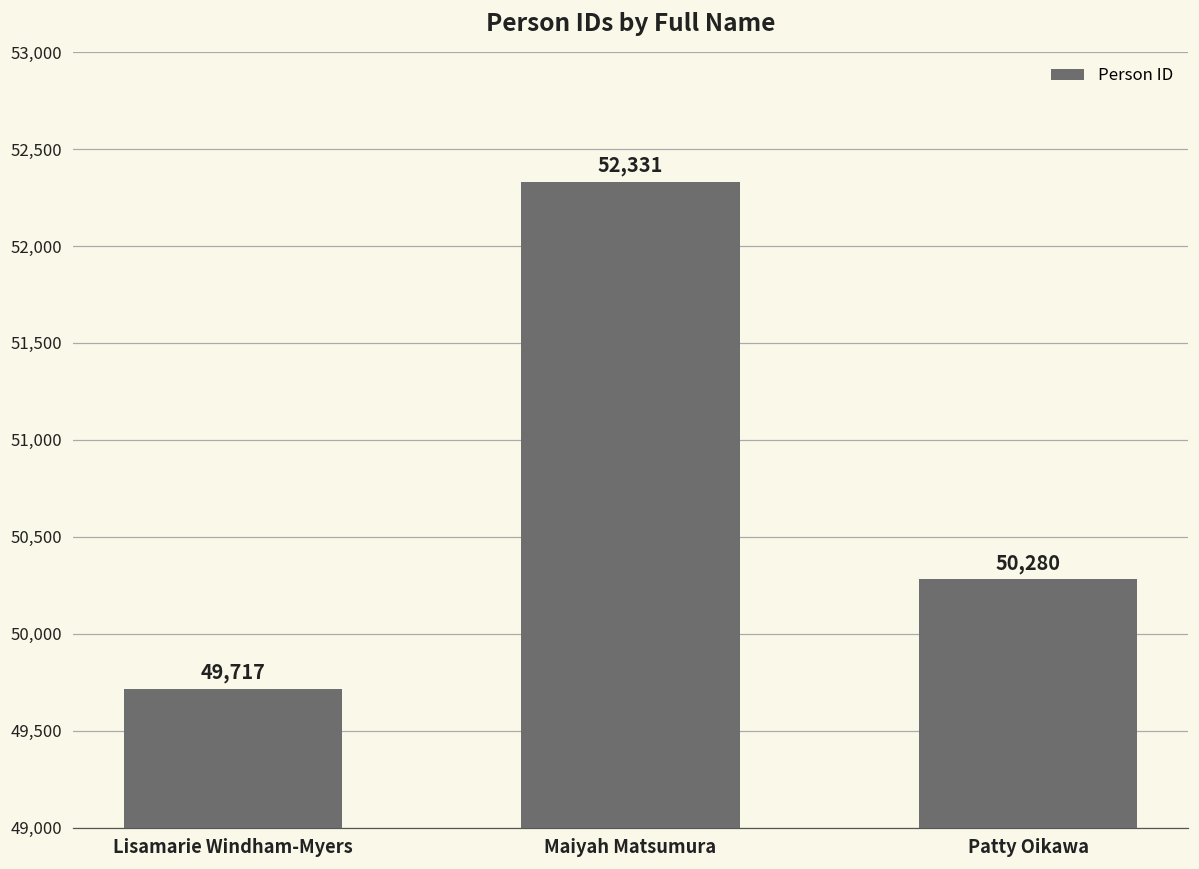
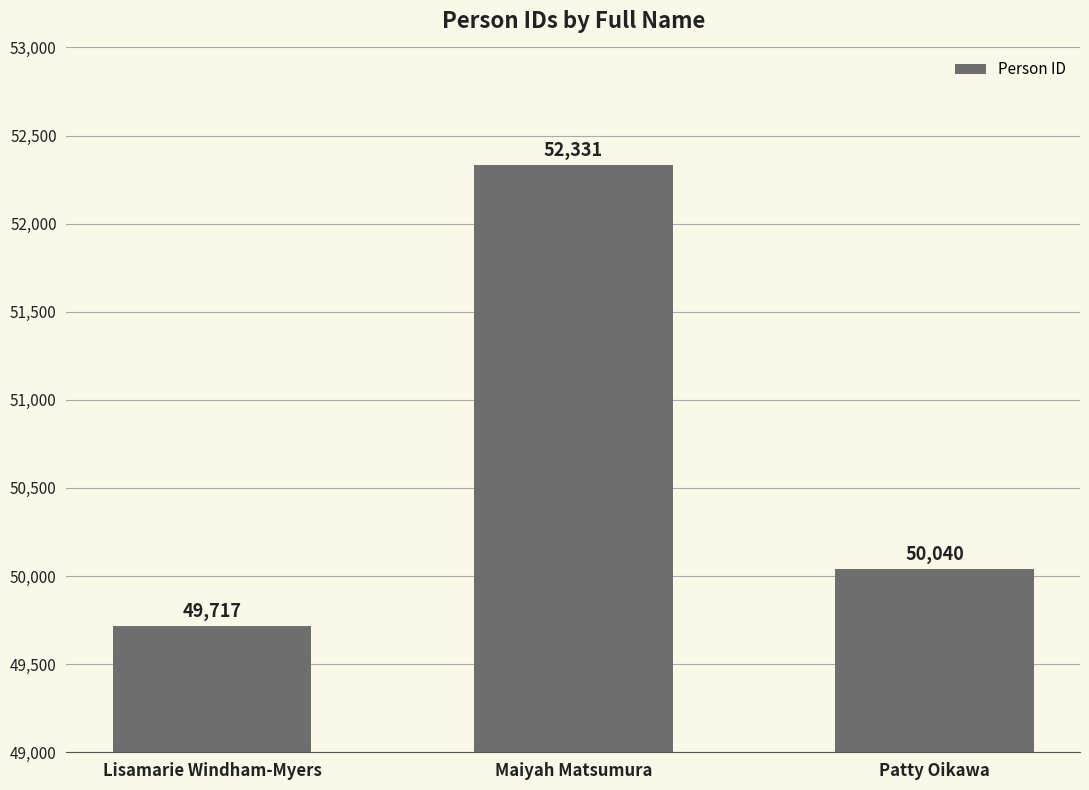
  {
    "Lisamarie Windham-Myers": "49,717",
    "Maiyah Matsumura": "52,331",
-   "Patty Oikawa": "50,280"
+   "Patty Oikawa": "50,040"
  }
